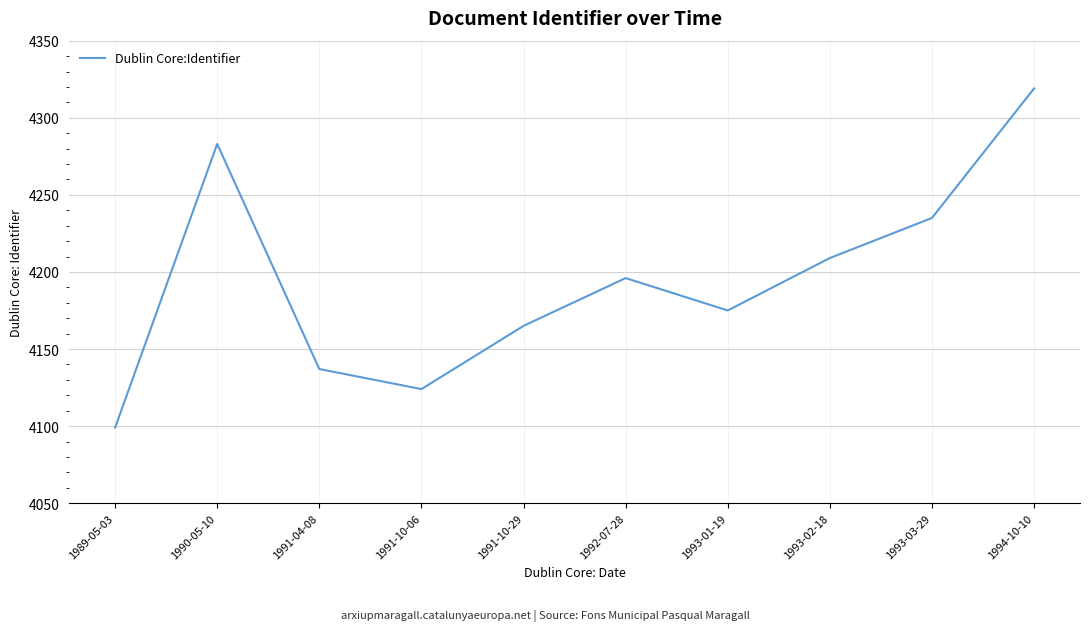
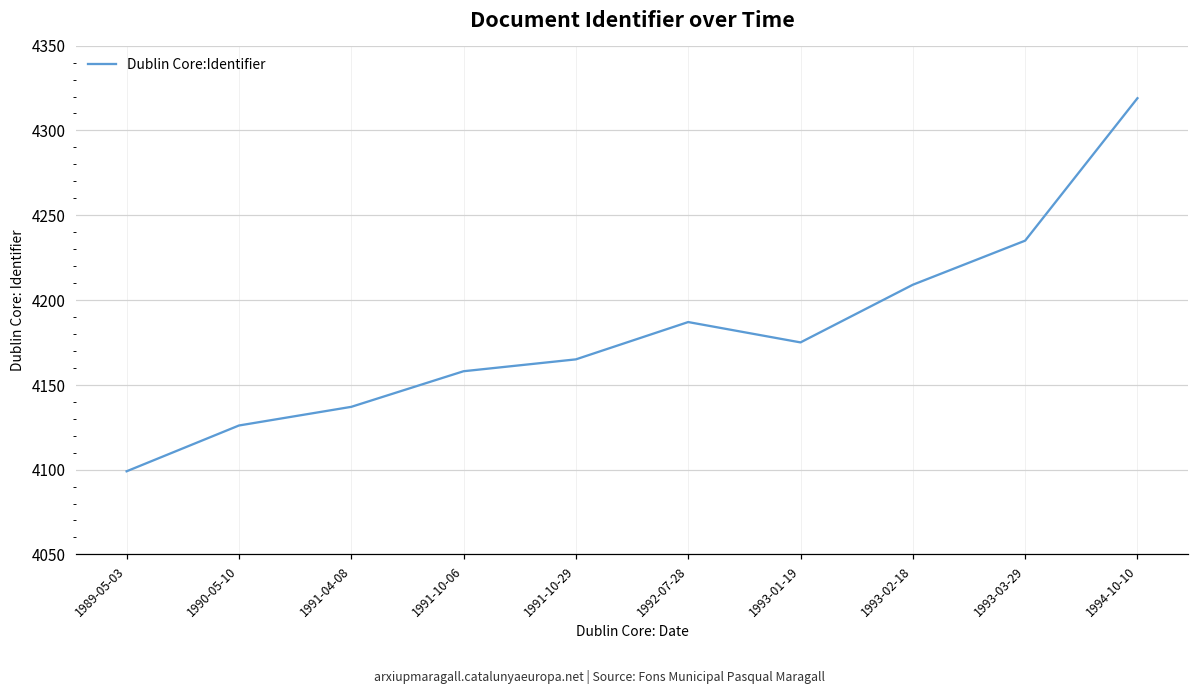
  {
    "1989-05-03": 4099,
-   "1990-05-10": 4283,
+   "1990-05-10": 4126,
    "1991-04-08": 4137,
-   "1991-10-06": 4124,
+   "1991-10-06": 4158,
    "1991-10-29": 4165,
-   "1992-07-28": 4196,
+   "1992-07-28": 4187,
    "1993-01-19": 4175,
    "1993-02-18": 4209,
    "1993-03-29": 4235,
    "1994-10-10": 4319
  }
